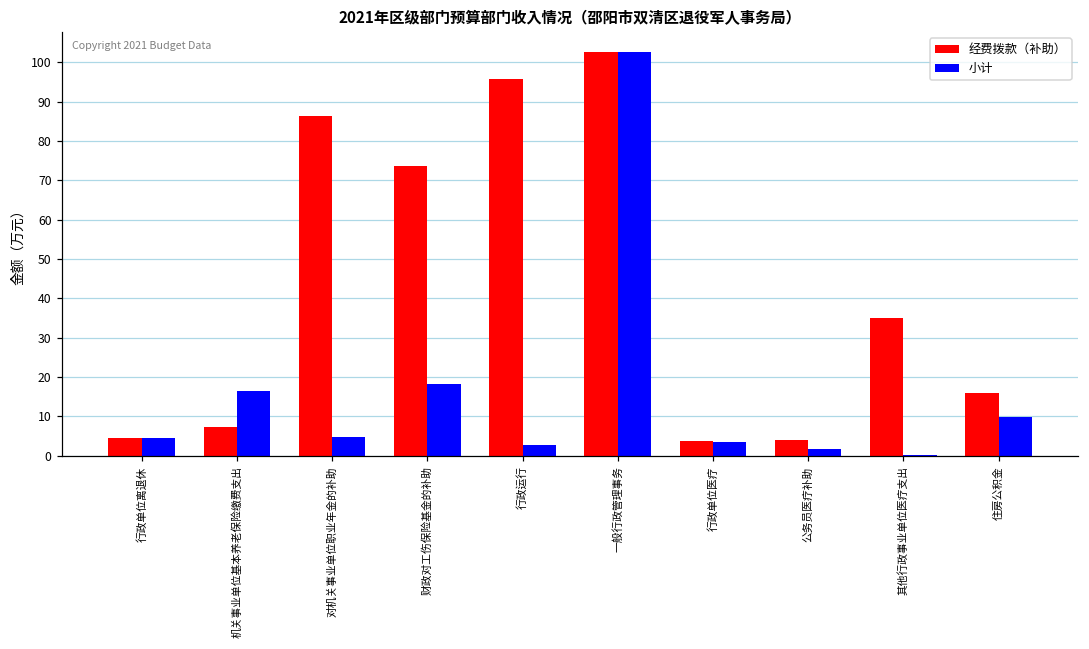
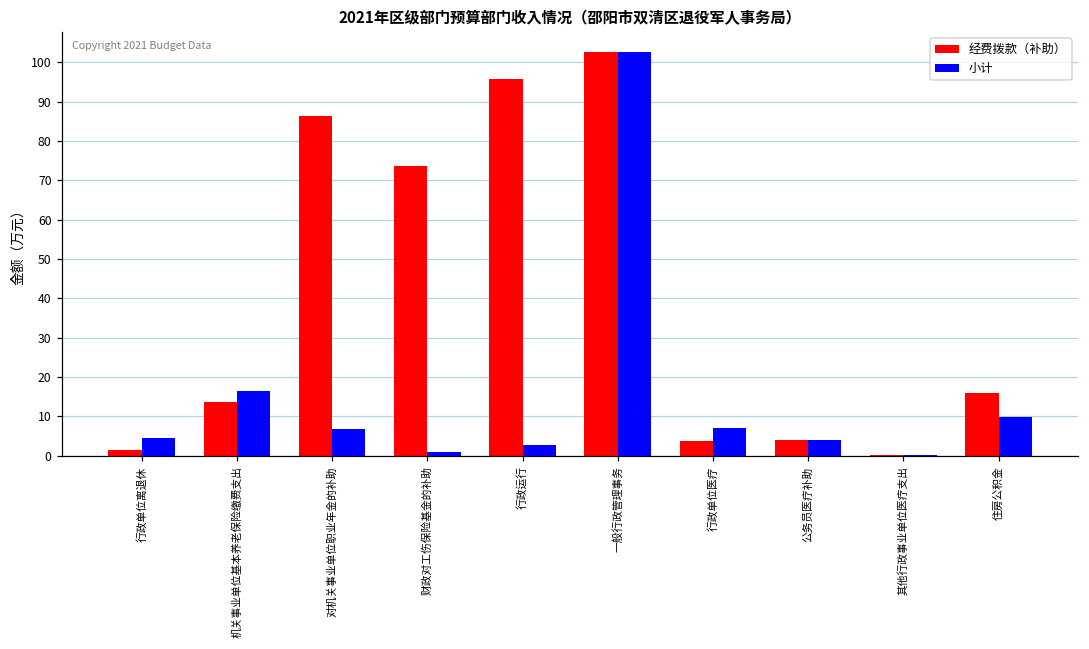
  {
    "经费拨款（补助）": {
-     "行政单位离退休": 4,
-     "机关事业单位基本养老保险缴费支出": 7,
+     "行政单位离退休": 1,
+     "机关事业单位基本养老保险缴费支出": 14,
      "对机关事业单位职业年金的补助": 86,
      "财政对工伤保险基金的补助": 74,
      "行政运行": 96,
      "一般行政管理事务": 103,
      "行政单位医疗": 4,
      "公务员医疗补助": 4,
-     "其他行政事业单位医疗支出": 35,
+     "其他行政事业单位医疗支出": 0,
      "住房公积金": 16
    },
    "小计": {
      "行政单位离退休": 4,
      "机关事业单位基本养老保险缴费支出": 17,
-     "对机关事业单位职业年金的补助": 5,
-     "财政对工伤保险基金的补助": 18,
+     "对机关事业单位职业年金的补助": 7,
+     "财政对工伤保险基金的补助": 1,
      "行政运行": 3,
      "一般行政管理事务": 103,
-     "行政单位医疗": 4,
-     "公务员医疗补助": 2,
+     "行政单位医疗": 7,
+     "公务员医疗补助": 4,
      "住房公积金": 10
    }
  }
